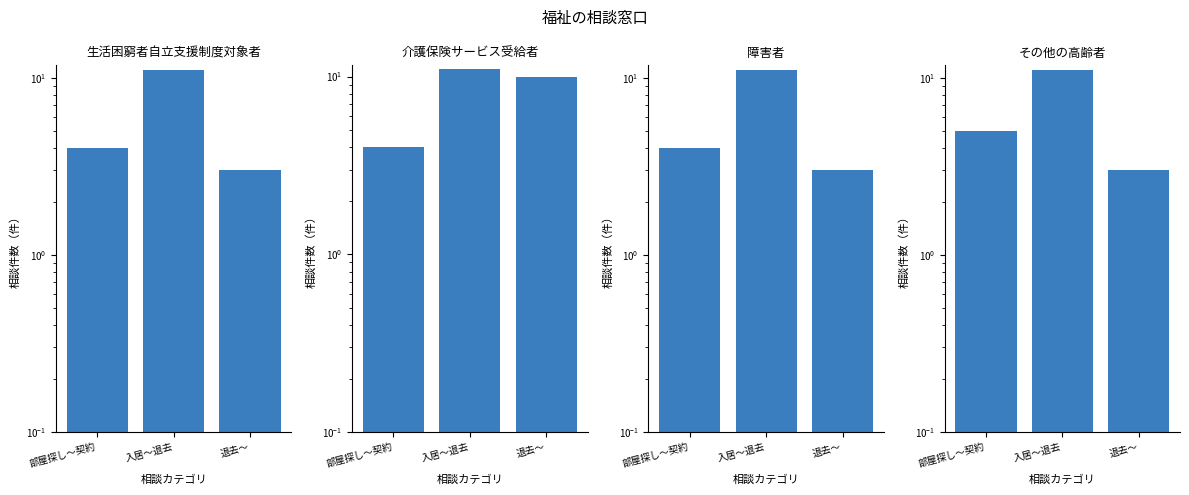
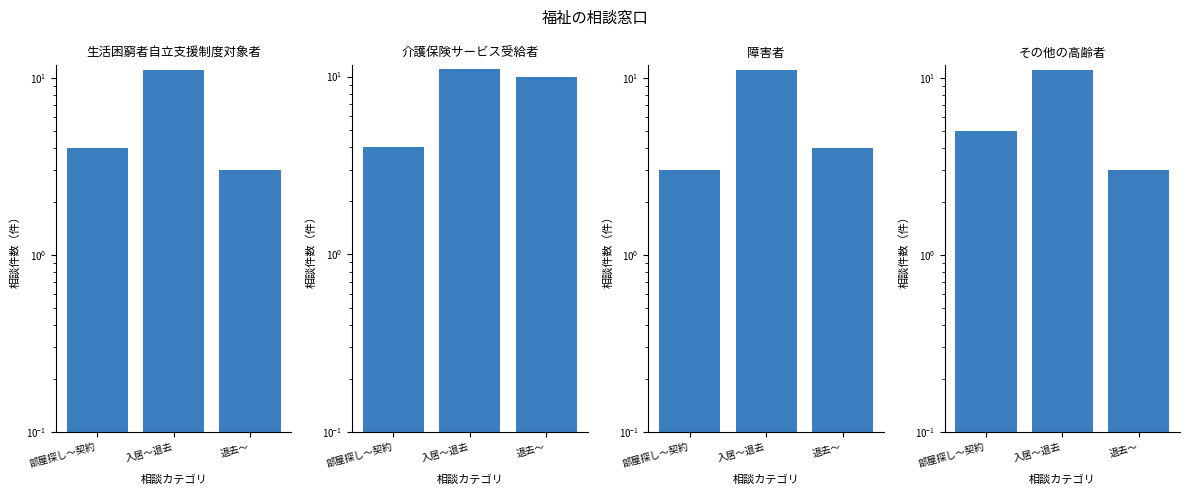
  {
    "生活困窮者自立支援制度対象者": {
      "部屋探し～契約": 4.0,
      "入居～退去": 11,
      "退去～": 3.0
    },
    "介護保険サービス受給者": {
      "部屋探し～契約": 4.0,
      "入居～退去": 11,
      "退去～": 10
    },
    "障害者": {
-     "部屋探し～契約": 4,
+     "部屋探し～契約": 3,
      "入居～退去": 11,
-     "退去～": 3
+     "退去～": 4
    },
    "その他の高齢者": {
      "部屋探し～契約": 5.0,
      "入居～退去": 11,
      "退去～": 3.0
    }
  }
